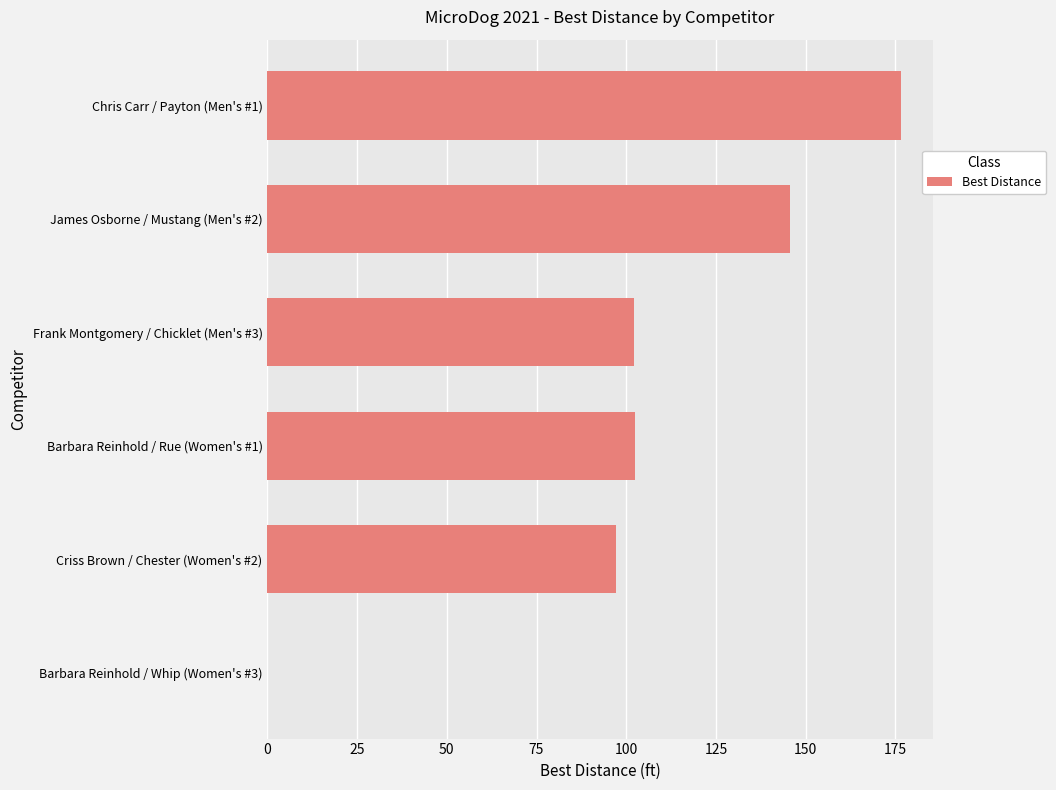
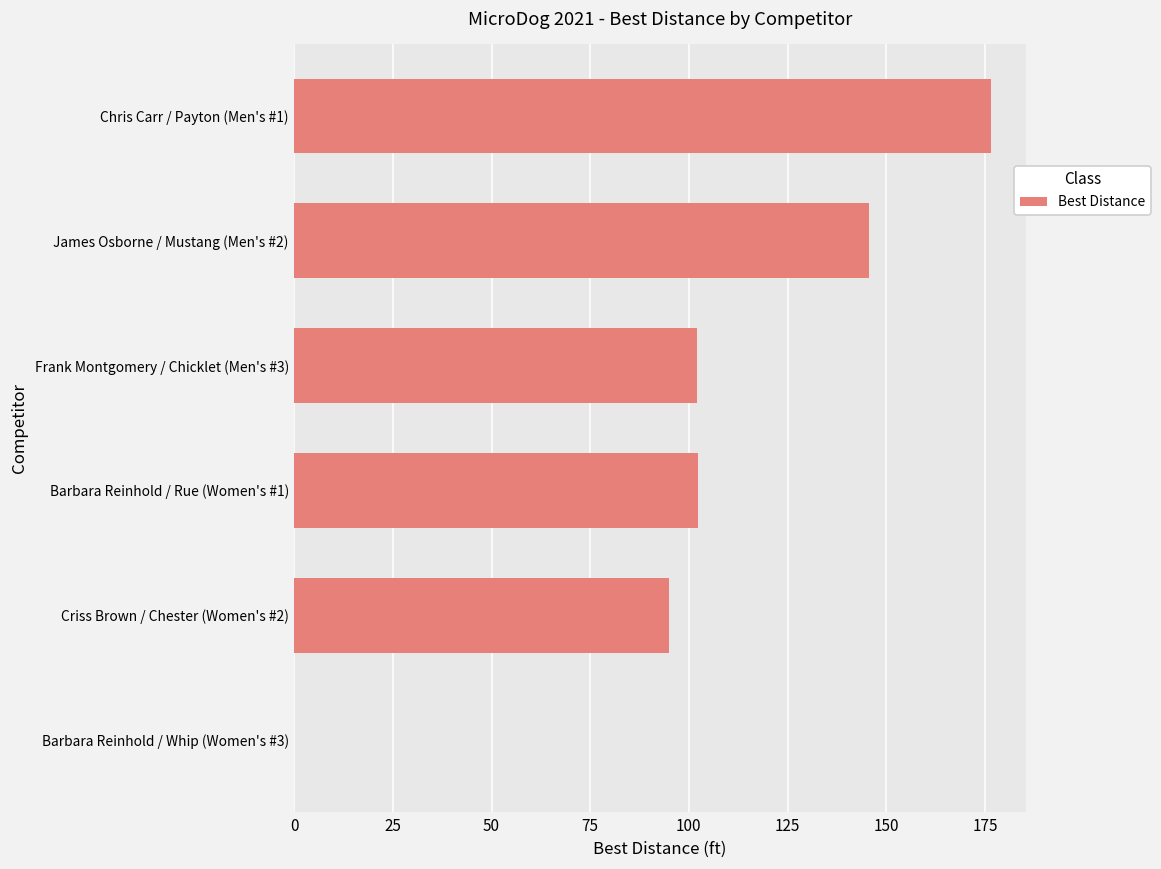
  {
    "Chris Carr / Payton (Men's #1)": 177,
    "James Osborne / Mustang (Men's #2)": 146,
    "Frank Montgomery / Chicklet (Men's #3)": 102,
    "Barbara Reinhold / Rue (Women's #1)": 102,
-   "Criss Brown / Chester (Women's #2)": 97,
+   "Criss Brown / Chester (Women's #2)": 95,
    "Barbara Reinhold / Whip (Women's #3)": 0
  }
